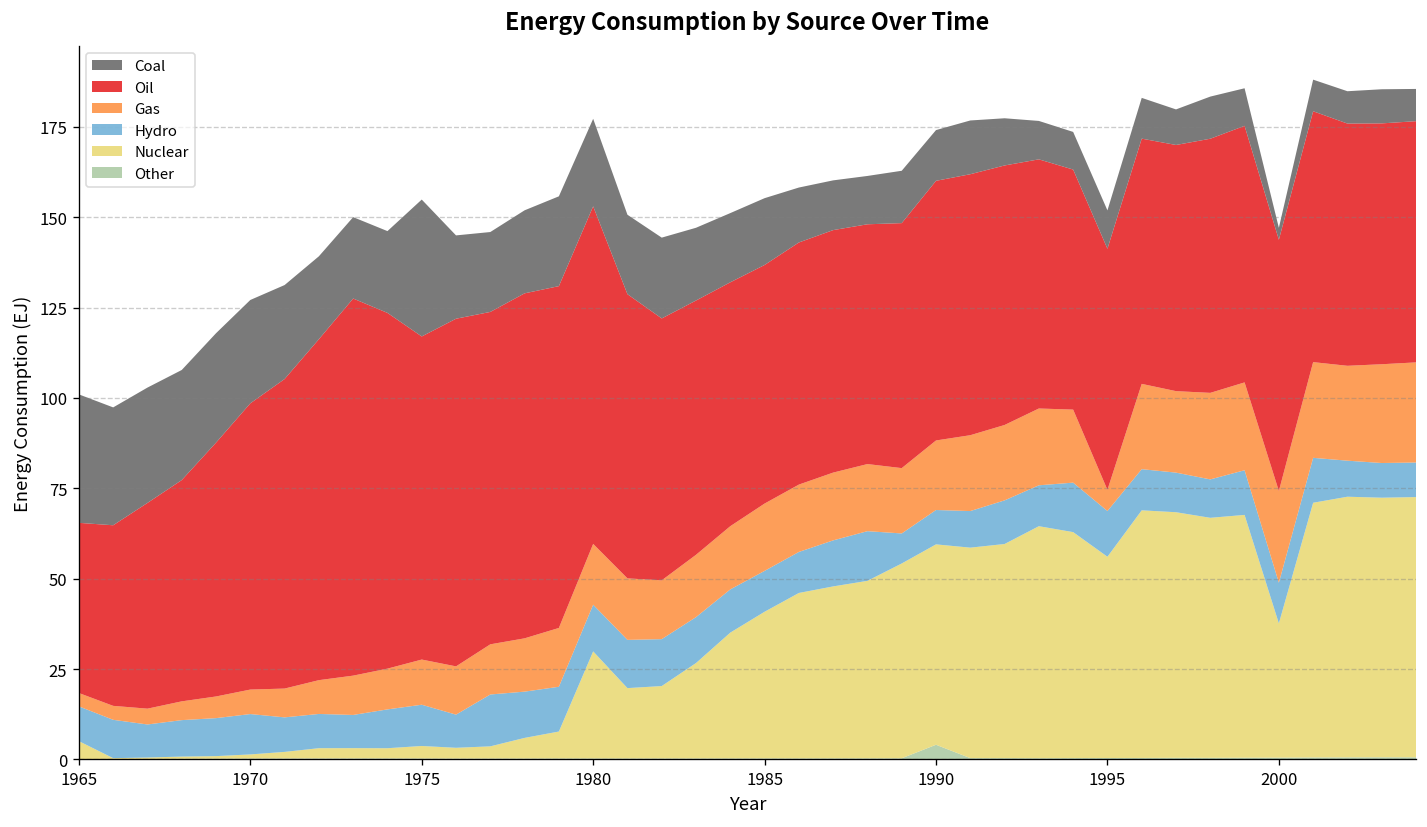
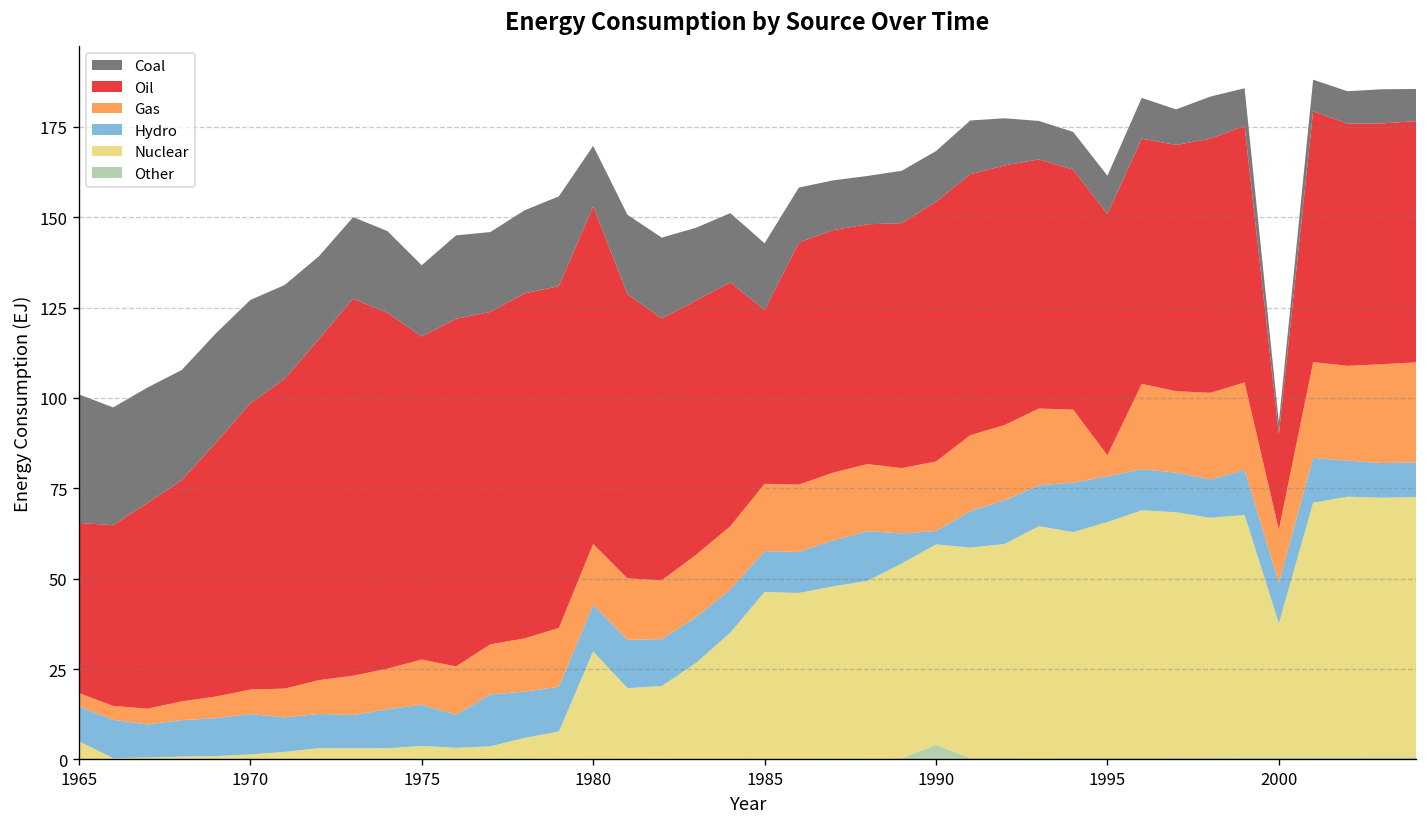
  {
    "Other": {
      "1965": 0,
      "1990": 4
    },
    "Nuclear": {
      "1965": 5,
      "1970": 1,
      "1975": 3,
      "1980": 30,
-     "1985": 41,
+     "1985": 46,
      "1990": 55,
-     "1995": 56,
+     "1995": 65,
      "2000": 37
    },
    "Hydro": {
      "1965": 10,
      "1970": 11,
      "1975": 11,
      "1980": 13,
      "1985": 11,
-     "1990": 10,
+     "1990": 4,
      "1995": 13,
      "2000": 11
    },
    "Gas": {
      "1965": 4,
      "1970": 7,
      "1975": 12,
      "1980": 17,
      "1985": 19,
      "1990": 19,
      "1995": 6,
-     "2000": 25
+     "2000": 15
    },
    "Oil": {
      "1965": 47,
      "1970": 79,
      "1975": 89,
      "1980": 93,
-     "1985": 66,
+     "1985": 48,
      "1990": 72,
      "1995": 67,
-     "2000": 69
+     "2000": 26
    },
    "Coal": {
      "1965": 36,
      "1970": 29,
-     "1975": 38,
-     "1980": 24,
+     "1975": 20,
+     "1980": 17,
      "1985": 18,
      "1990": 14,
      "1995": 11,
      "2000": 3
    }
  }
